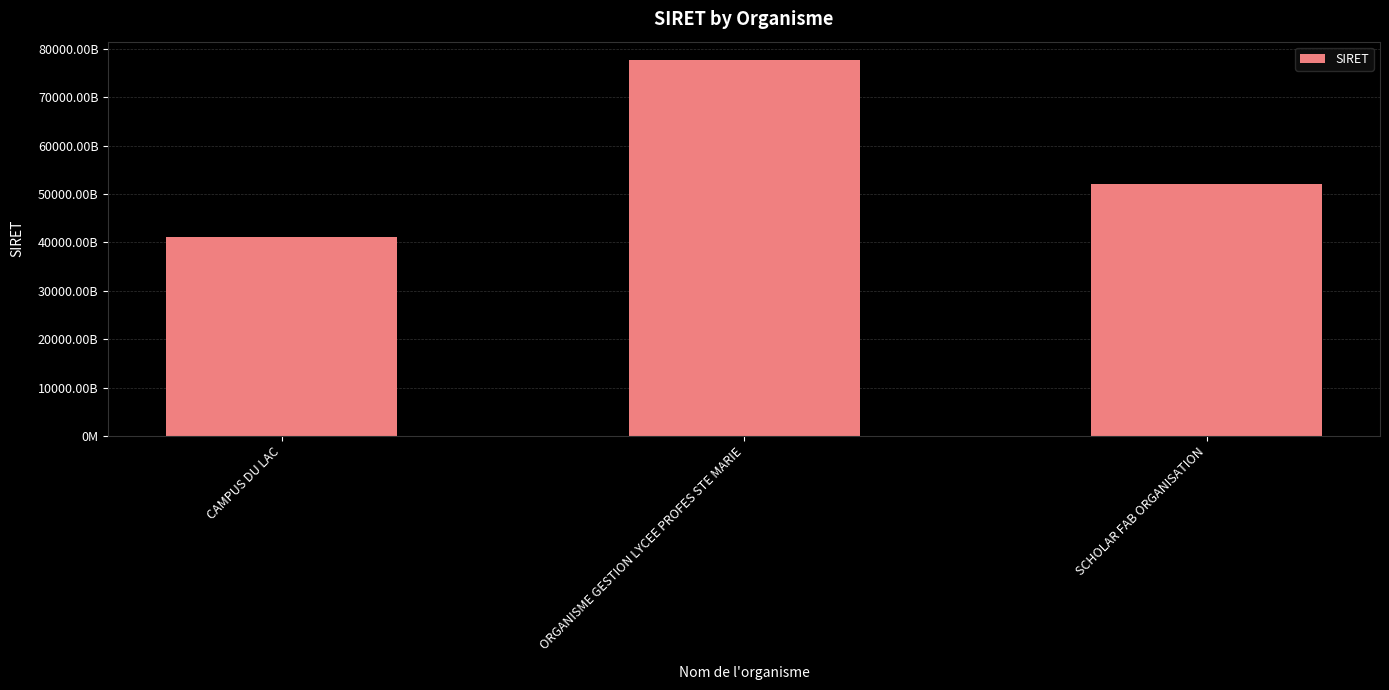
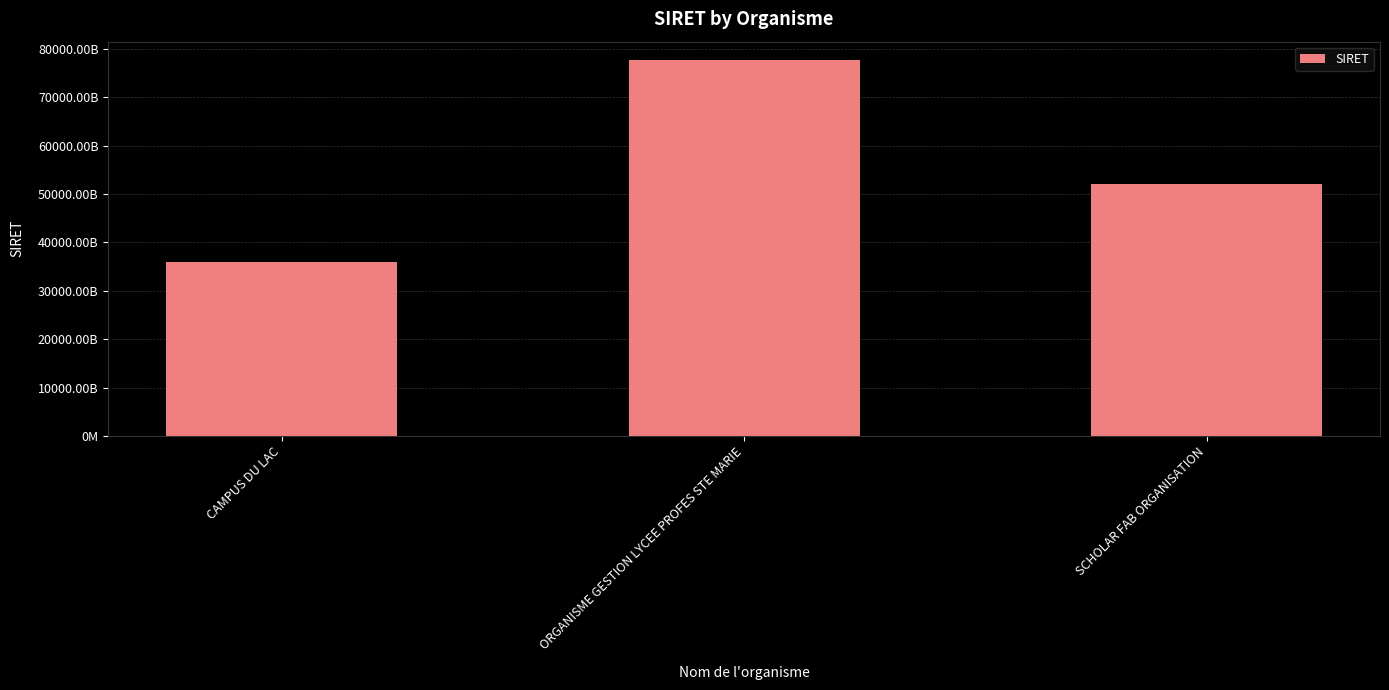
  {
-   "CAMPUS DU LAC": 41000000000000,
+   "CAMPUS DU LAC": 36000000000000,
    "ORGANISME GESTION LYCEE PROFES STE MARIE": 78000000000000,
    "SCHOLAR FAB ORGANISATION": 52000000000000
  }
